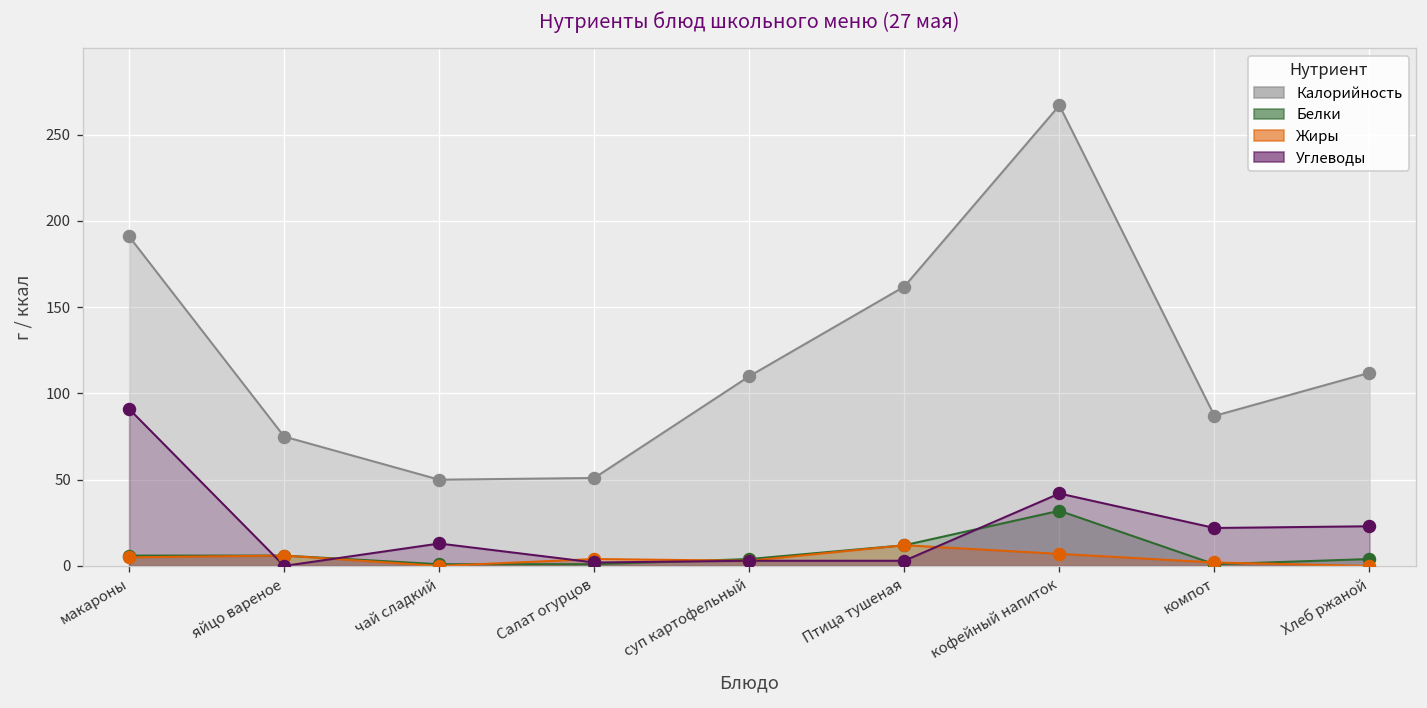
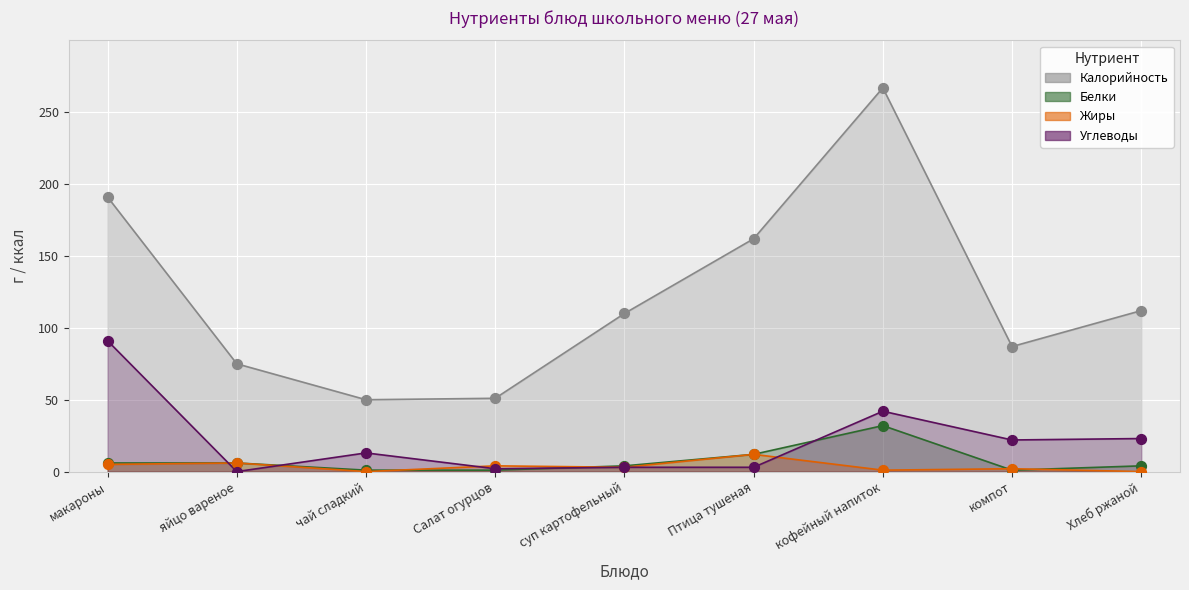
  {
    "Жиры": {
      "Салат огурцов": 4,
-     "кофейный напиток": 7,
+     "кофейный напиток": 1,
      "Хлеб ржаной": 0
    }
  }
